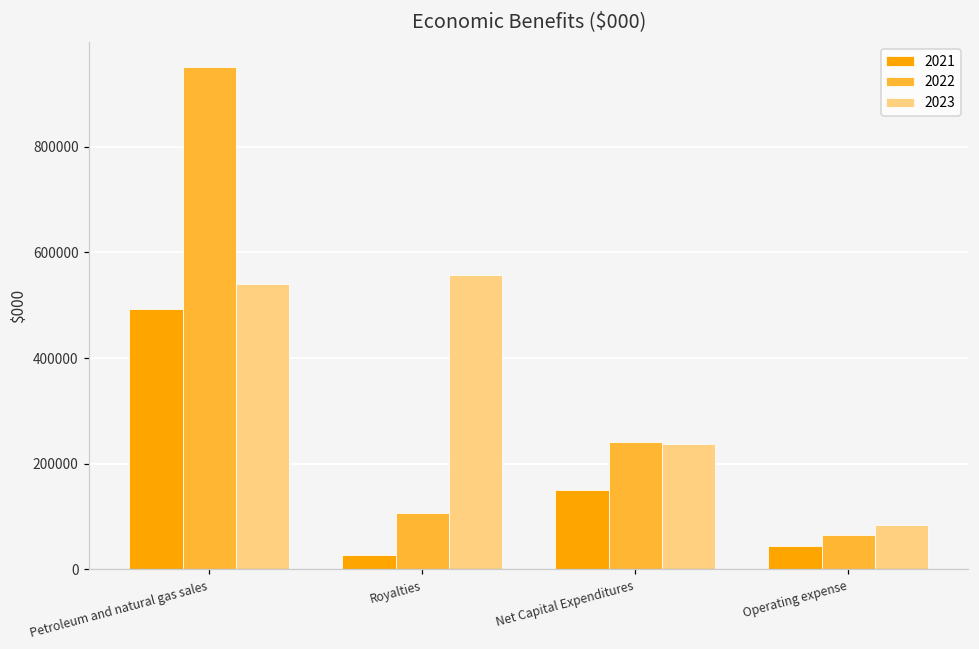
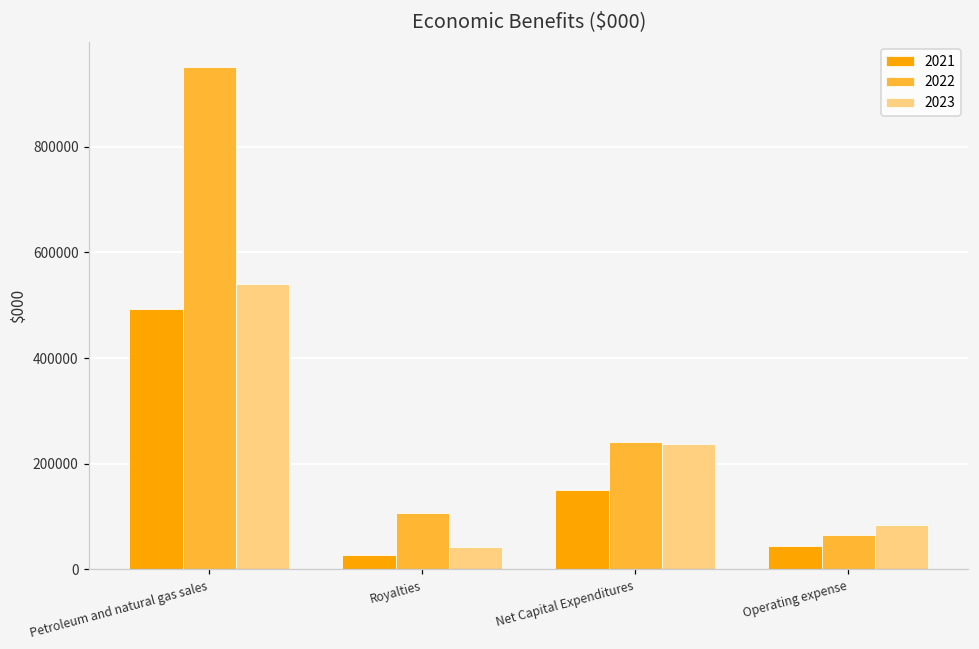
  {
    "2023": {
      "Petroleum and natural gas sales": 540000,
-     "Royalties": 560000,
+     "Royalties": 40000,
      "Net Capital Expenditures": 240000,
      "Operating expense": 80000
    }
  }
